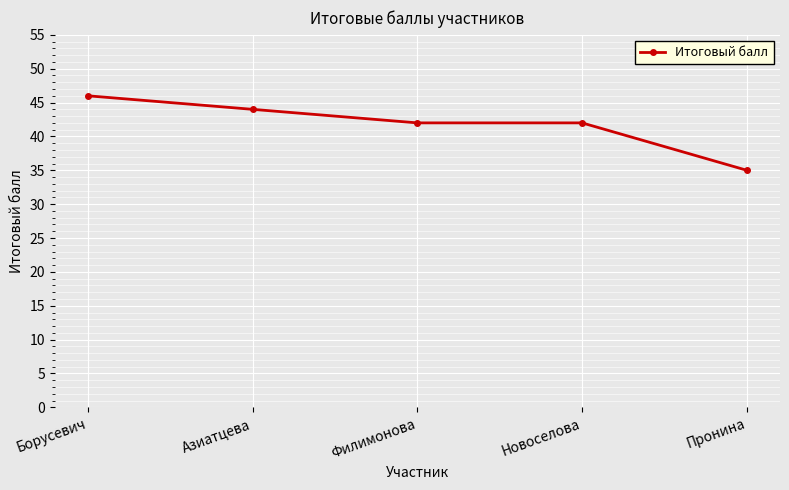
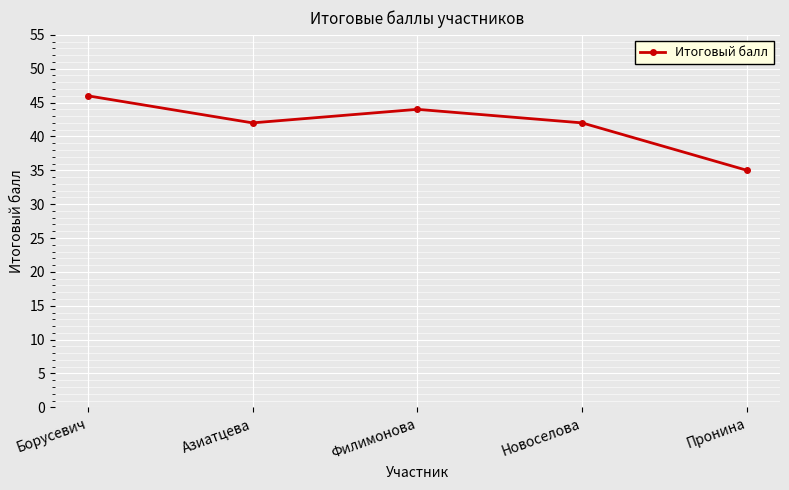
  {
    "Борусевич": 46,
-   "Азиатцева": 44,
-   "Филимонова": 42,
+   "Азиатцева": 42,
+   "Филимонова": 44,
    "Новоселова": 42,
    "Пронина": 35
  }
